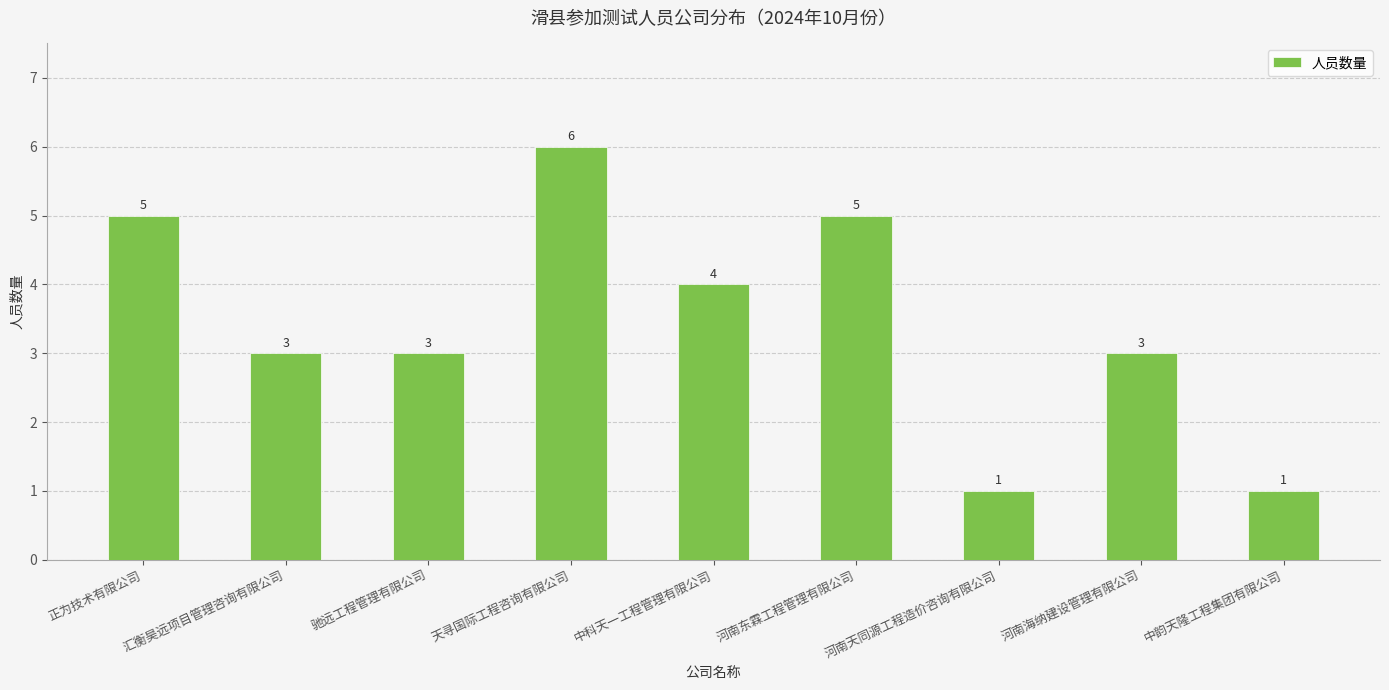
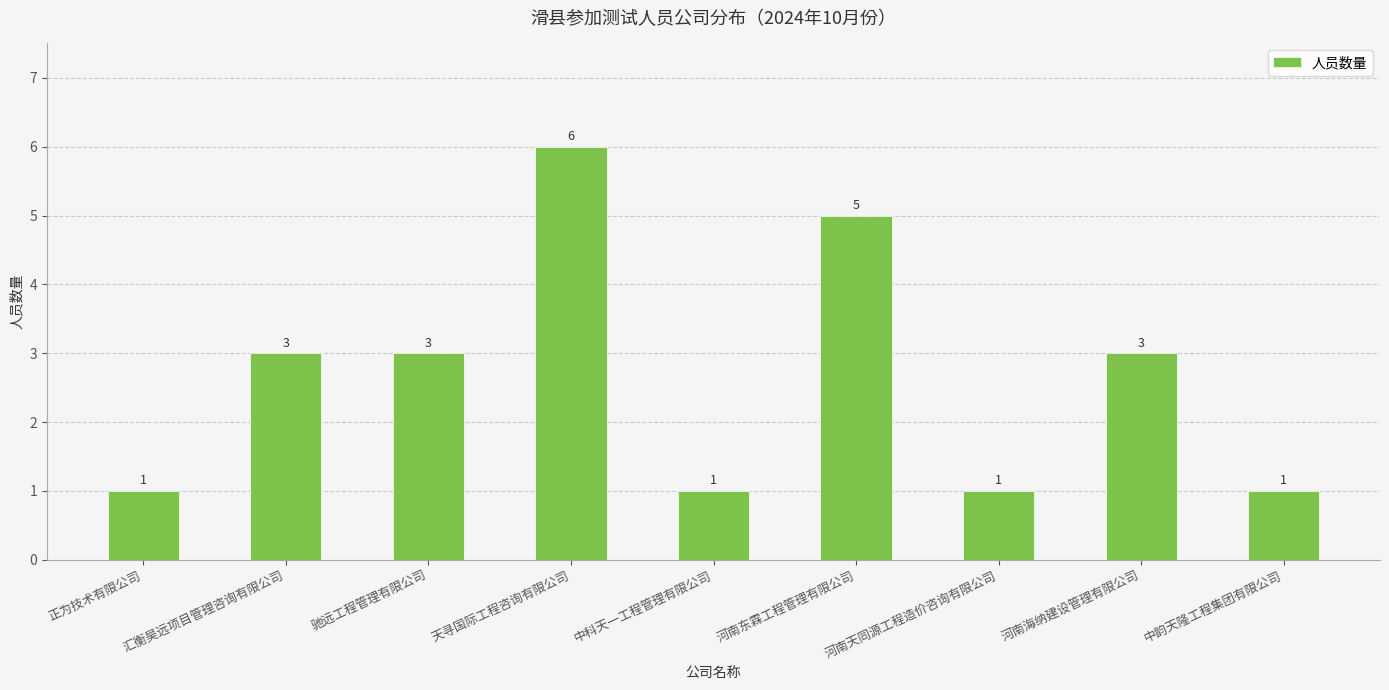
  {
-   "正为技术有限公司": 5,
+   "正为技术有限公司": 1,
    "汇衡昊远项目管理咨询有限公司": 3,
    "驰远工程管理有限公司": 3,
    "天寻国际工程咨询有限公司": 6,
-   "中科天一工程管理有限公司": 4,
+   "中科天一工程管理有限公司": 1,
    "河南东霖工程管理有限公司": 5,
    "河南天同源工程造价咨询有限公司": 1,
    "河南海纳建设管理有限公司": 3,
    "中韵天隆工程集团有限公司": 1
  }
